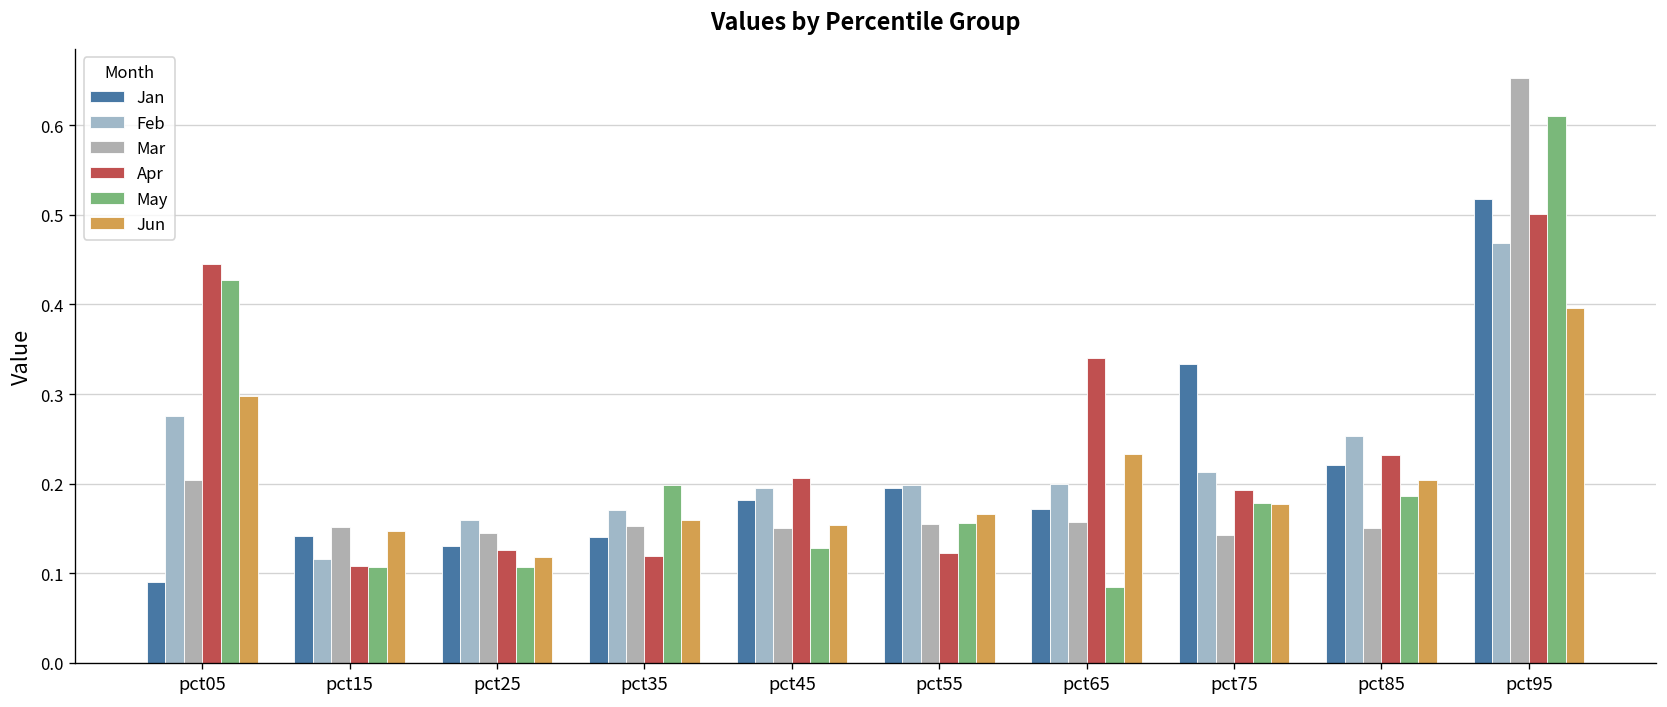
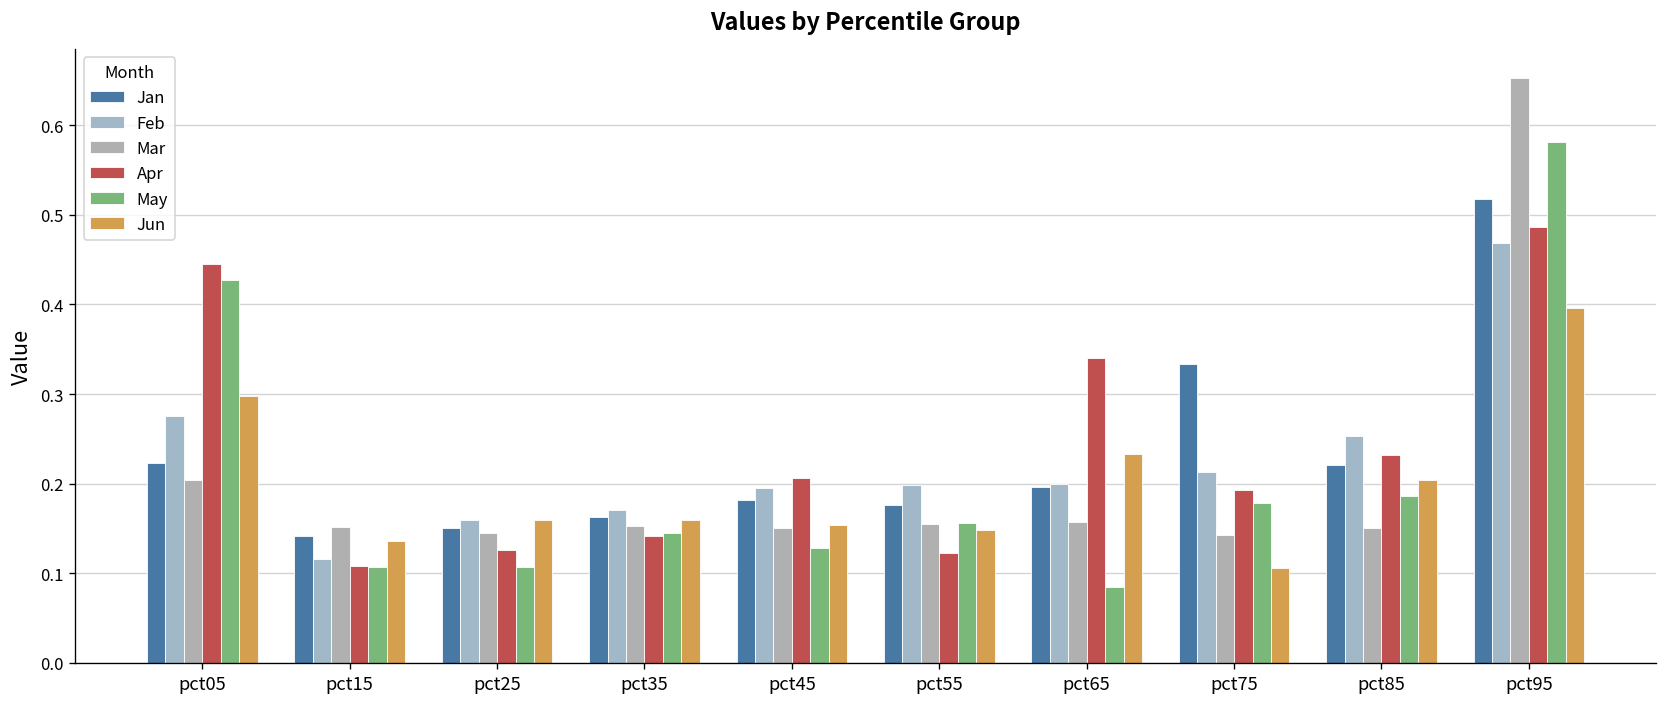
  {
    "Jan": {
-     "pct05": 0.09,
+     "pct05": 0.22,
      "pct15": 0.14,
-     "pct25": 0.13,
-     "pct35": 0.14,
+     "pct25": 0.15,
+     "pct35": 0.16,
      "pct45": 0.18,
-     "pct55": 0.20,
-     "pct65": 0.17,
+     "pct55": 0.18,
+     "pct65": 0.20,
      "pct75": 0.33,
      "pct85": 0.22,
      "pct95": 0.52
    },
    "Apr": {
      "pct05": 0.44,
      "pct15": 0.11,
      "pct25": 0.13,
-     "pct35": 0.12,
+     "pct35": 0.14,
      "pct45": 0.21,
      "pct55": 0.12,
      "pct65": 0.34,
      "pct75": 0.19,
      "pct85": 0.23,
-     "pct95": 0.50
+     "pct95": 0.49
    },
    "May": {
      "pct05": 0.43,
      "pct15": 0.11,
      "pct25": 0.11,
-     "pct35": 0.20,
+     "pct35": 0.14,
      "pct45": 0.13,
      "pct55": 0.16,
      "pct65": 0.09,
      "pct75": 0.18,
      "pct85": 0.19,
-     "pct95": 0.61
+     "pct95": 0.58
    },
    "Jun": {
      "pct05": 0.30,
-     "pct15": 0.15,
-     "pct25": 0.12,
+     "pct15": 0.14,
+     "pct25": 0.16,
      "pct35": 0.16,
      "pct45": 0.15,
-     "pct55": 0.17,
+     "pct55": 0.15,
      "pct65": 0.23,
-     "pct75": 0.18,
+     "pct75": 0.11,
      "pct85": 0.20,
      "pct95": 0.40
    }
  }
